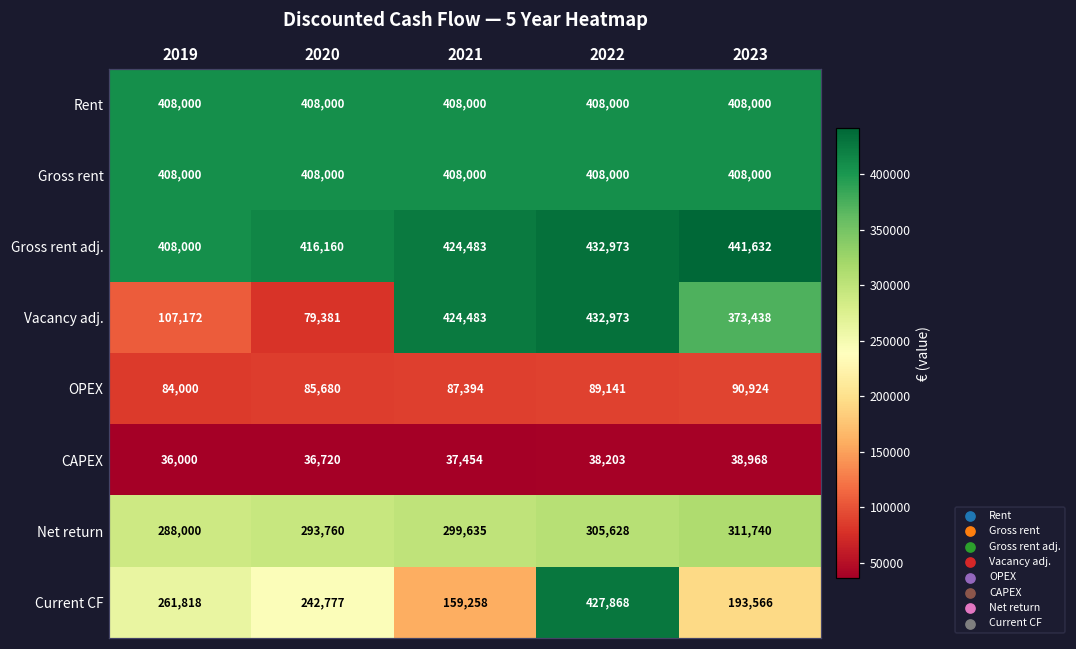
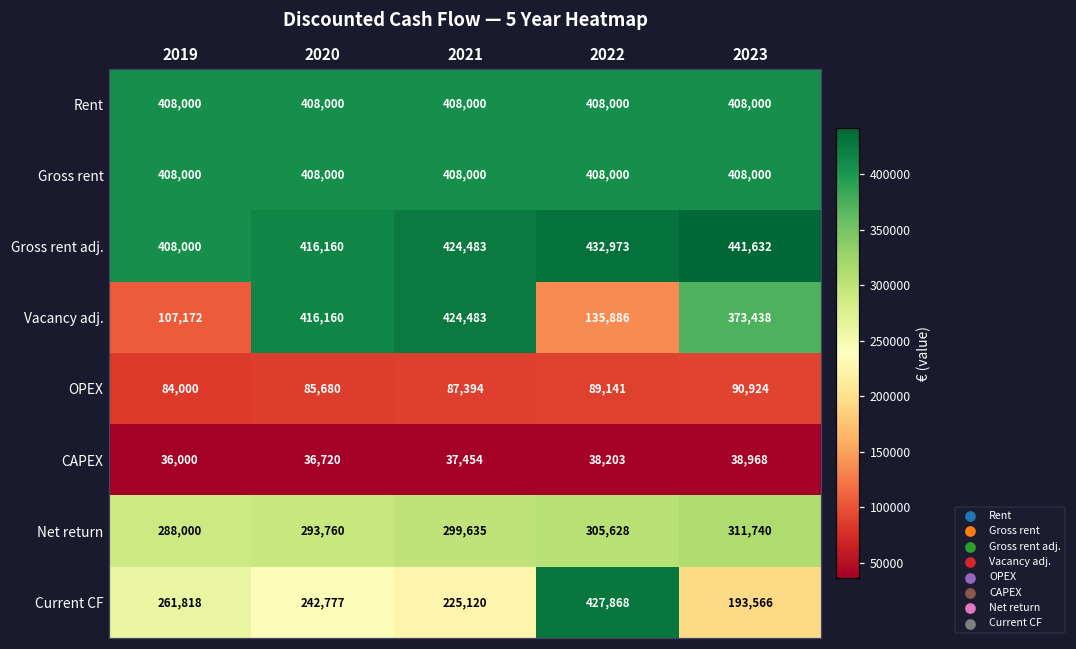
  {
    "Rent": {
      "2019": "408,000",
      "2020": "408,000",
      "2021": "408,000",
      "2022": "408,000",
      "2023": "408,000"
    },
    "Gross rent": {
      "2019": "408,000",
      "2020": "408,000",
      "2021": "408,000",
      "2022": "408,000",
      "2023": "408,000"
    },
    "Gross rent adj.": {
      "2019": "408,000",
      "2020": "416,160",
      "2021": "424,483",
      "2022": "432,973",
      "2023": "441,632"
    },
    "Vacancy adj.": {
      "2019": "107,172",
-     "2020": "79,381",
+     "2020": "416,160",
      "2021": "424,483",
-     "2022": "432,973",
+     "2022": "135,886",
      "2023": "373,438"
    },
    "OPEX": {
      "2019": "84,000",
      "2020": "85,680",
      "2021": "87,394",
      "2022": "89,141",
      "2023": "90,924"
    },
    "CAPEX": {
      "2019": "36,000",
      "2020": "36,720",
      "2021": "37,454",
      "2022": "38,203",
      "2023": "38,968"
    },
    "Net return": {
      "2019": "288,000",
      "2020": "293,760",
      "2021": "299,635",
      "2022": "305,628",
      "2023": "311,740"
    },
    "Current CF": {
      "2019": "261,818",
      "2020": "242,777",
-     "2021": "159,258",
+     "2021": "225,120",
      "2022": "427,868",
      "2023": "193,566"
    }
  }
